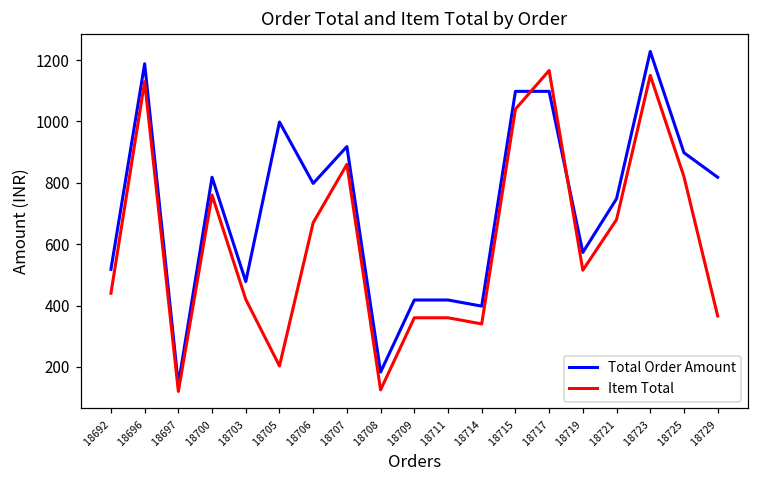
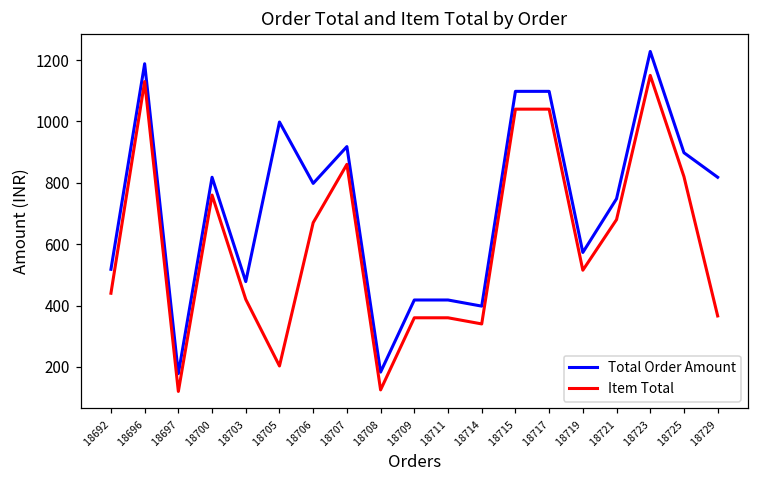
  {
    "Total Order Amount": {
      "18692": 520,
      "18696": 1190,
-     "18697": 140,
+     "18697": 180,
      "18700": 820,
      "18703": 480,
      "18705": 1000,
      "18706": 800,
      "18707": 920,
      "18708": 180,
      "18709": 420,
      "18711": 420,
      "18714": 400,
      "18715": 1100,
      "18717": 1100,
      "18719": 570,
      "18721": 750,
      "18723": 1230,
      "18725": 900,
      "18729": 820
    },
    "Item Total": {
      "18692": 440,
      "18696": 1130,
      "18697": 120,
      "18700": 760,
      "18703": 420,
      "18705": 200,
      "18706": 670,
      "18707": 860,
      "18708": 130,
      "18709": 360,
      "18711": 360,
      "18714": 340,
      "18715": 1040,
-     "18717": 1170,
+     "18717": 1040,
      "18719": 520,
      "18721": 680,
      "18723": 1150,
      "18725": 820,
      "18729": 370
    }
  }
